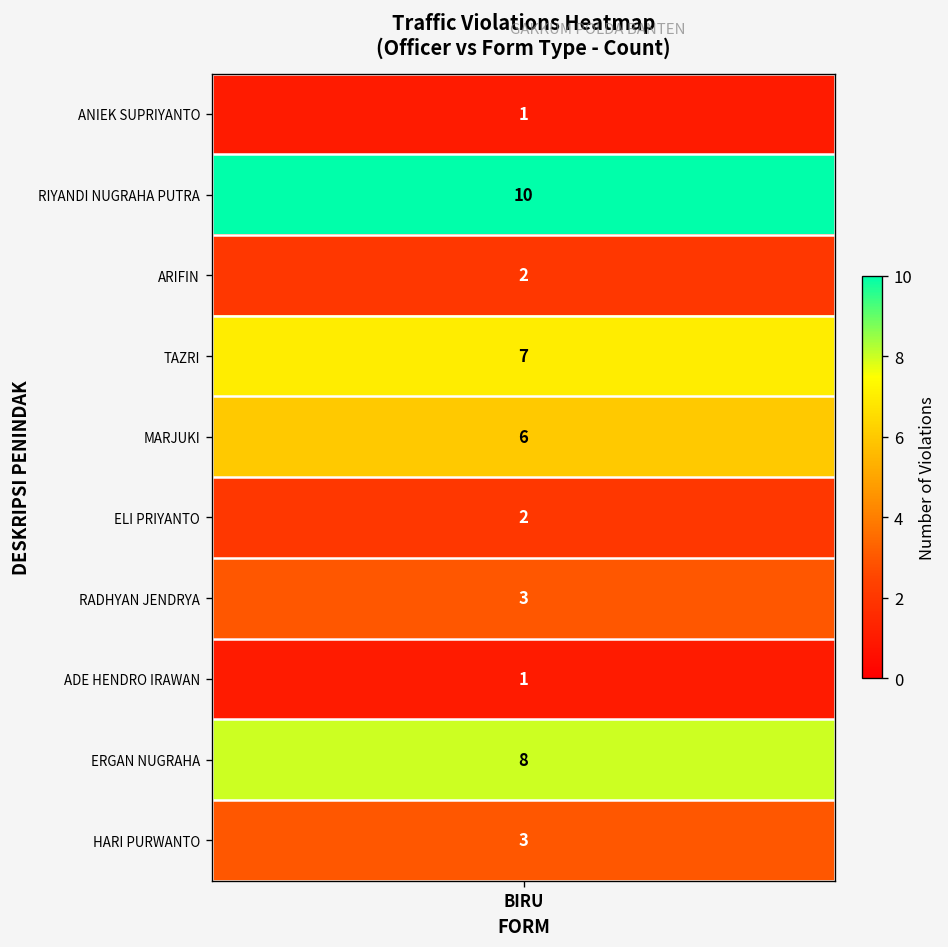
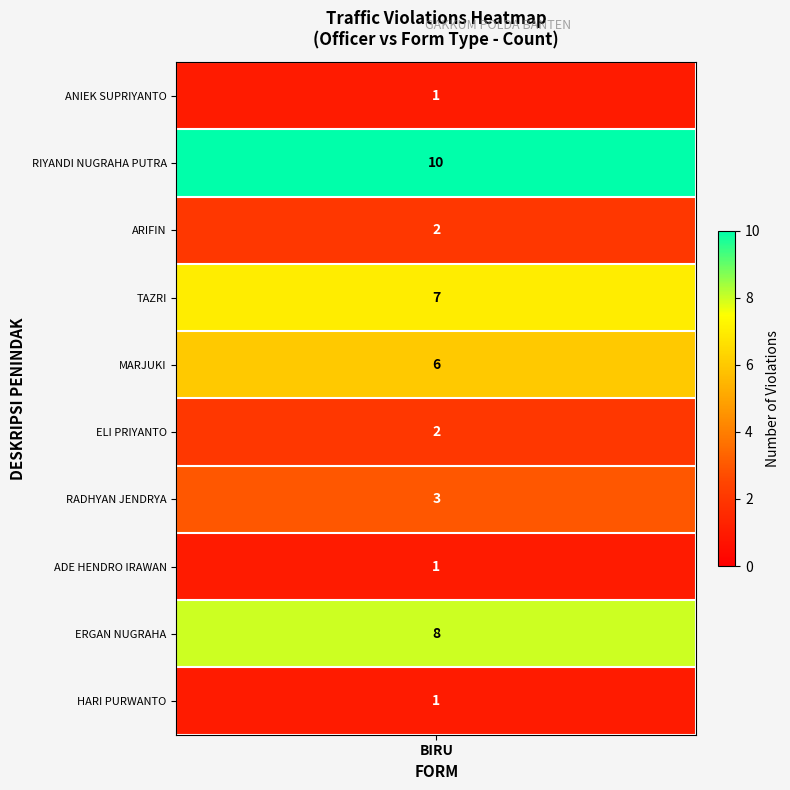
  {
    "ANIEK SUPRIYANTO": {
      "BIRU": 1
    },
    "RIYANDI NUGRAHA PUTRA": {
      "BIRU": 10
    },
    "ARIFIN": {
      "BIRU": 2
    },
    "TAZRI": {
      "BIRU": 7
    },
    "MARJUKI": {
      "BIRU": 6
    },
    "ELI PRIYANTO": {
      "BIRU": 2
    },
    "RADHYAN JENDRYA": {
      "BIRU": 3
    },
    "ADE HENDRO IRAWAN": {
      "BIRU": 1
    },
    "ERGAN NUGRAHA": {
      "BIRU": 8
    },
    "HARI PURWANTO": {
-     "BIRU": 3
+     "BIRU": 1
    }
  }
